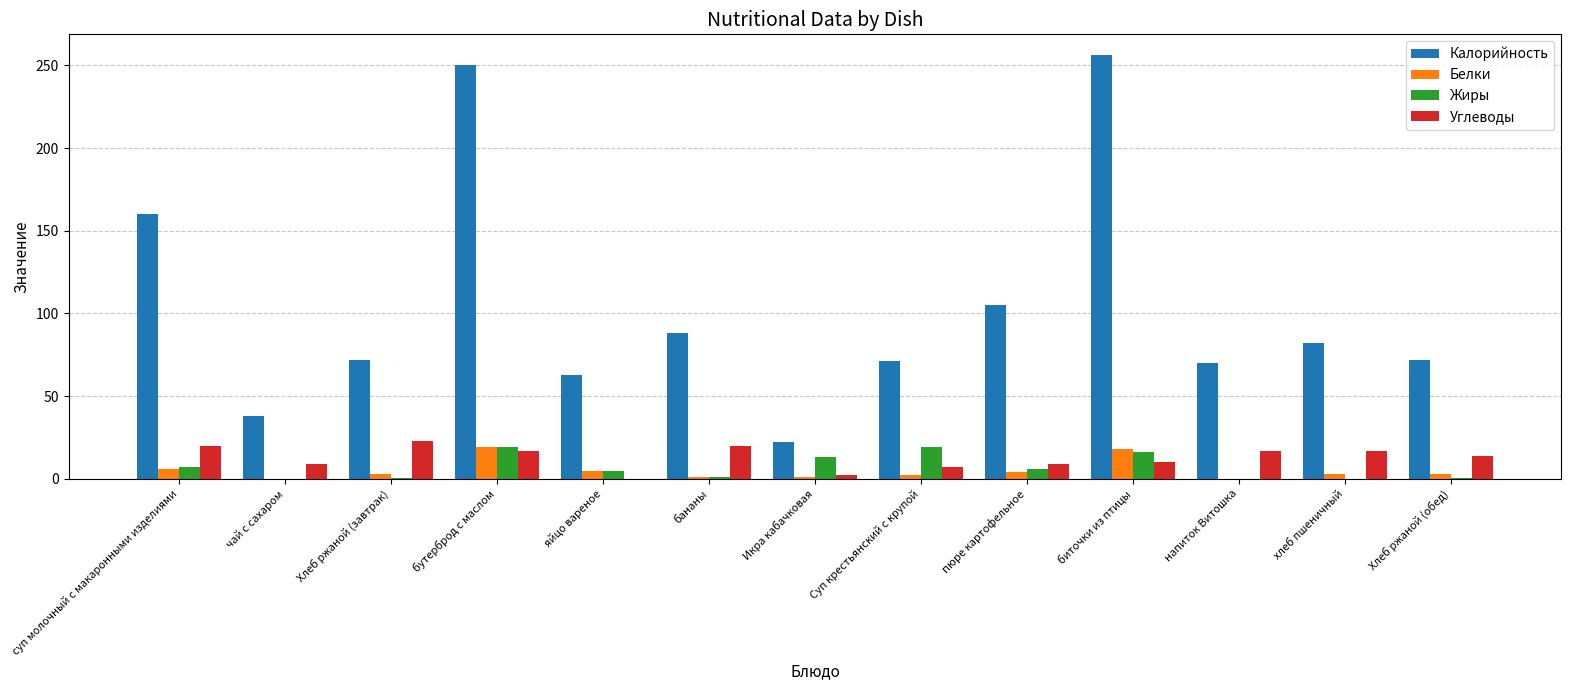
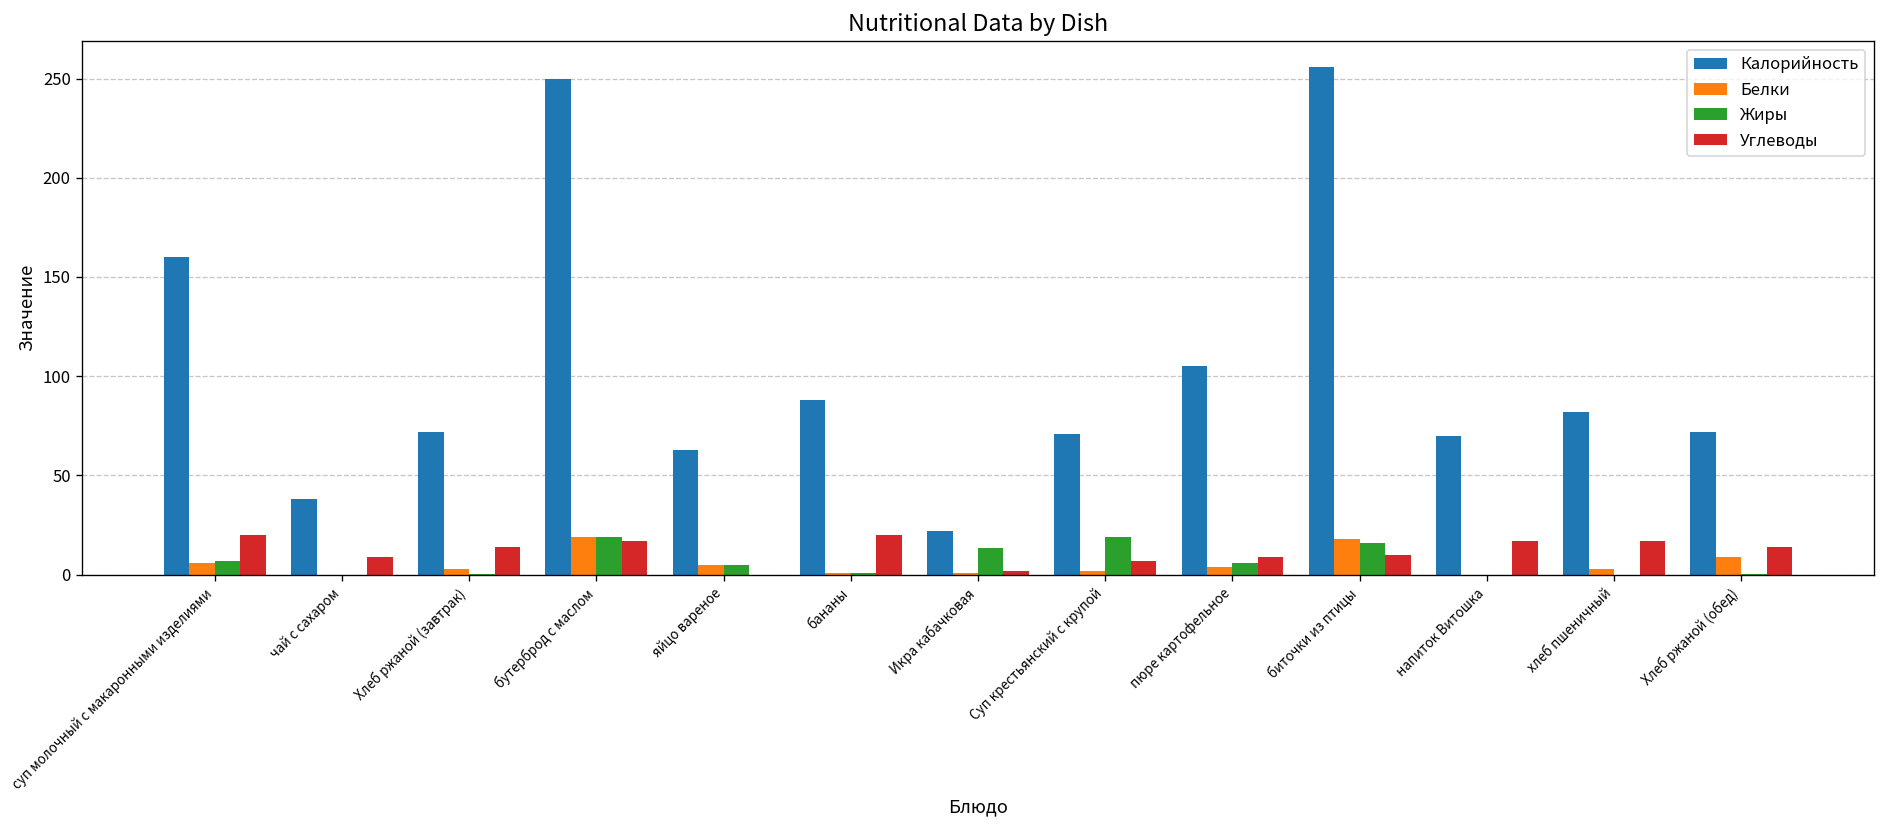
  {
    "Калорийность": {
      "суп молочный с макаронными изделиями": 160,
      "чай с сахаром": 38,
      "Хлеб ржаной (завтрак)": 72,
      "бутерброд с маслом": 250,
      "яйцо вареное": 63,
      "бананы": 88,
      "Икра кабачковая": 22,
      "Суп крестьянский с крупой": 71,
      "пюре картофельное": 105,
      "биточки из птицы": 256,
      "напиток Витошка": 70,
      "хлеб пшеничный": 82,
      "Хлеб ржаной (обед)": 72
    },
    "Белки": {
      "суп молочный с макаронными изделиями": 6,
      "чай с сахаром": 0,
      "Хлеб ржаной (завтрак)": 3,
      "бутерброд с маслом": 19,
      "яйцо вареное": 5,
      "Суп крестьянский с крупой": 2,
      "пюре картофельное": 4,
      "биточки из птицы": 18,
      "напиток Витошка": 0,
      "хлеб пшеничный": 3,
-     "Хлеб ржаной (обед)": 3
+     "Хлеб ржаной (обед)": 9
    },
    "Жиры": {
      "суп молочный с макаронными изделиями": 7,
      "чай с сахаром": 0,
      "бутерброд с маслом": 19,
      "яйцо вареное": 5,
      "Икра кабачковая": 13,
      "Суп крестьянский с крупой": 19,
      "пюре картофельное": 6,
      "биточки из птицы": 16,
      "напиток Витошка": 0,
      "хлеб пшеничный": 0
    },
    "Углеводы": {
      "суп молочный с макаронными изделиями": 20,
      "чай с сахаром": 9,
-     "Хлеб ржаной (завтрак)": 23,
+     "Хлеб ржаной (завтрак)": 14,
      "бутерброд с маслом": 17,
      "яйцо вареное": 0,
      "бананы": 20,
      "Икра кабачковая": 2,
      "Суп крестьянский с крупой": 7,
      "пюре картофельное": 9,
      "биточки из птицы": 10,
      "напиток Витошка": 17,
      "хлеб пшеничный": 17,
      "Хлеб ржаной (обед)": 14
    }
  }
